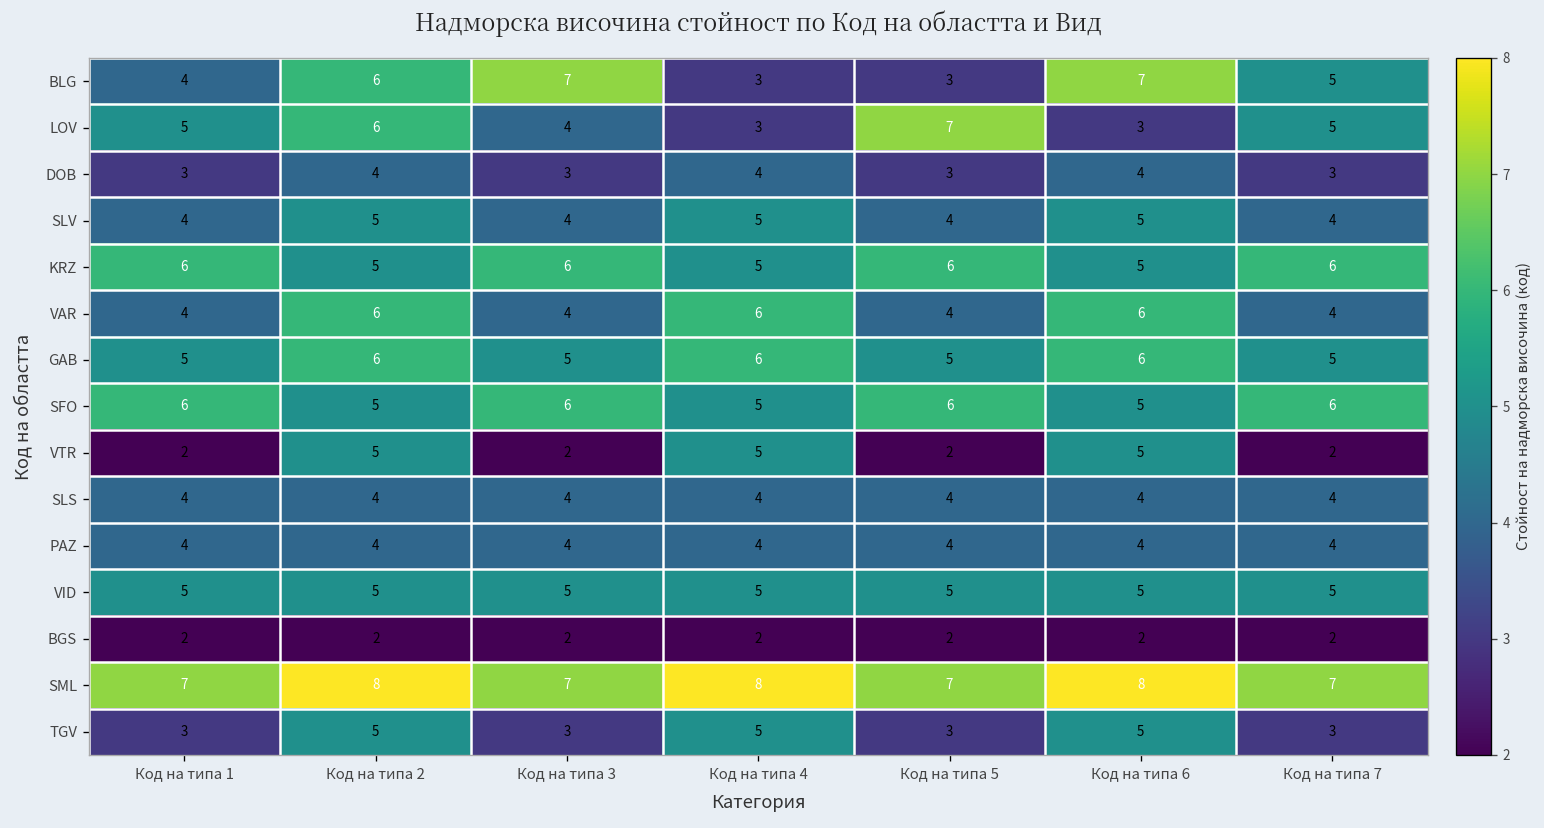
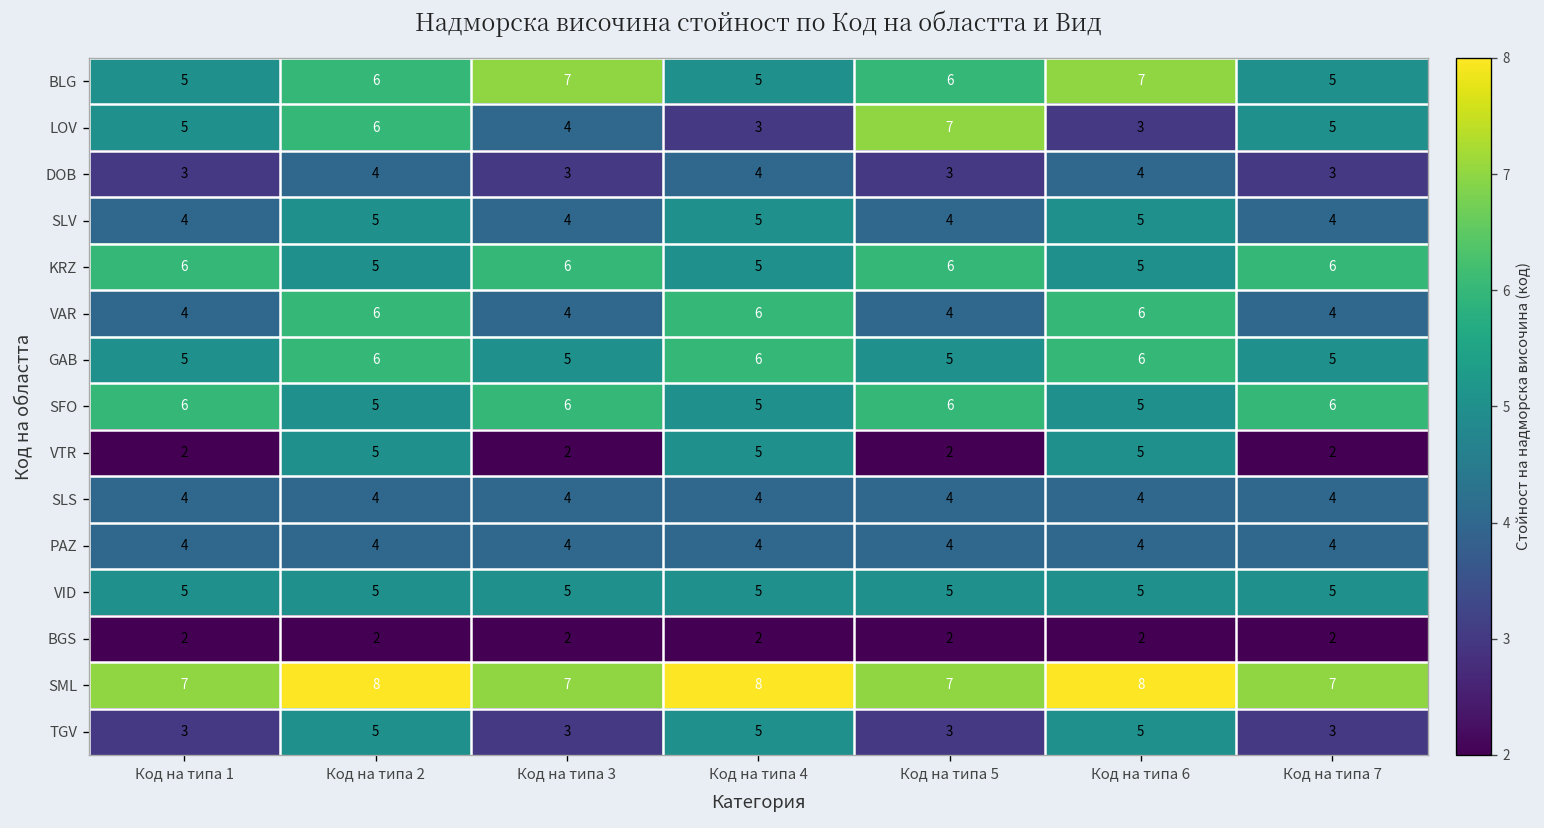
  {
    "BLG": {
-     "Код на типа 1": 4,
+     "Код на типа 1": 5,
      "Код на типа 2": 6,
      "Код на типа 3": 7,
-     "Код на типа 4": 3,
-     "Код на типа 5": 3,
+     "Код на типа 4": 5,
+     "Код на типа 5": 6,
      "Код на типа 6": 7,
      "Код на типа 7": 5
    },
    "LOV": {
      "Код на типа 1": 5,
      "Код на типа 2": 6,
      "Код на типа 3": 4,
      "Код на типа 4": 3,
      "Код на типа 5": 7,
      "Код на типа 6": 3,
      "Код на типа 7": 5
    },
    "DOB": {
      "Код на типа 1": 3,
      "Код на типа 2": 4,
      "Код на типа 3": 3,
      "Код на типа 4": 4,
      "Код на типа 5": 3,
      "Код на типа 6": 4,
      "Код на типа 7": 3
    },
    "SLV": {
      "Код на типа 1": 4,
      "Код на типа 2": 5,
      "Код на типа 3": 4,
      "Код на типа 4": 5,
      "Код на типа 5": 4,
      "Код на типа 6": 5,
      "Код на типа 7": 4
    },
    "KRZ": {
      "Код на типа 1": 6,
      "Код на типа 2": 5,
      "Код на типа 3": 6,
      "Код на типа 4": 5,
      "Код на типа 5": 6,
      "Код на типа 6": 5,
      "Код на типа 7": 6
    },
    "VAR": {
      "Код на типа 1": 4,
      "Код на типа 2": 6,
      "Код на типа 3": 4,
      "Код на типа 4": 6,
      "Код на типа 5": 4,
      "Код на типа 6": 6,
      "Код на типа 7": 4
    },
    "GAB": {
      "Код на типа 1": 5,
      "Код на типа 2": 6,
      "Код на типа 3": 5,
      "Код на типа 4": 6,
      "Код на типа 5": 5,
      "Код на типа 6": 6,
      "Код на типа 7": 5
    },
    "SFO": {
      "Код на типа 1": 6,
      "Код на типа 2": 5,
      "Код на типа 3": 6,
      "Код на типа 4": 5,
      "Код на типа 5": 6,
      "Код на типа 6": 5,
      "Код на типа 7": 6
    },
    "VTR": {
      "Код на типа 1": 2,
      "Код на типа 2": 5,
      "Код на типа 3": 2,
      "Код на типа 4": 5,
      "Код на типа 5": 2,
      "Код на типа 6": 5,
      "Код на типа 7": 2
    },
    "SLS": {
      "Код на типа 1": 4,
      "Код на типа 2": 4,
      "Код на типа 3": 4,
      "Код на типа 4": 4,
      "Код на типа 5": 4,
      "Код на типа 6": 4,
      "Код на типа 7": 4
    },
    "PAZ": {
      "Код на типа 1": 4,
      "Код на типа 2": 4,
      "Код на типа 3": 4,
      "Код на типа 4": 4,
      "Код на типа 5": 4,
      "Код на типа 6": 4,
      "Код на типа 7": 4
    },
    "VID": {
      "Код на типа 1": 5,
      "Код на типа 2": 5,
      "Код на типа 3": 5,
      "Код на типа 4": 5,
      "Код на типа 5": 5,
      "Код на типа 6": 5,
      "Код на типа 7": 5
    },
    "BGS": {
      "Код на типа 1": 2,
      "Код на типа 2": 2,
      "Код на типа 3": 2,
      "Код на типа 4": 2,
      "Код на типа 5": 2,
      "Код на типа 6": 2,
      "Код на типа 7": 2
    },
    "SML": {
      "Код на типа 1": 7,
      "Код на типа 2": 8,
      "Код на типа 3": 7,
      "Код на типа 4": 8,
      "Код на типа 5": 7,
      "Код на типа 6": 8,
      "Код на типа 7": 7
    },
    "TGV": {
      "Код на типа 1": 3,
      "Код на типа 2": 5,
      "Код на типа 3": 3,
      "Код на типа 4": 5,
      "Код на типа 5": 3,
      "Код на типа 6": 5,
      "Код на типа 7": 3
    }
  }
